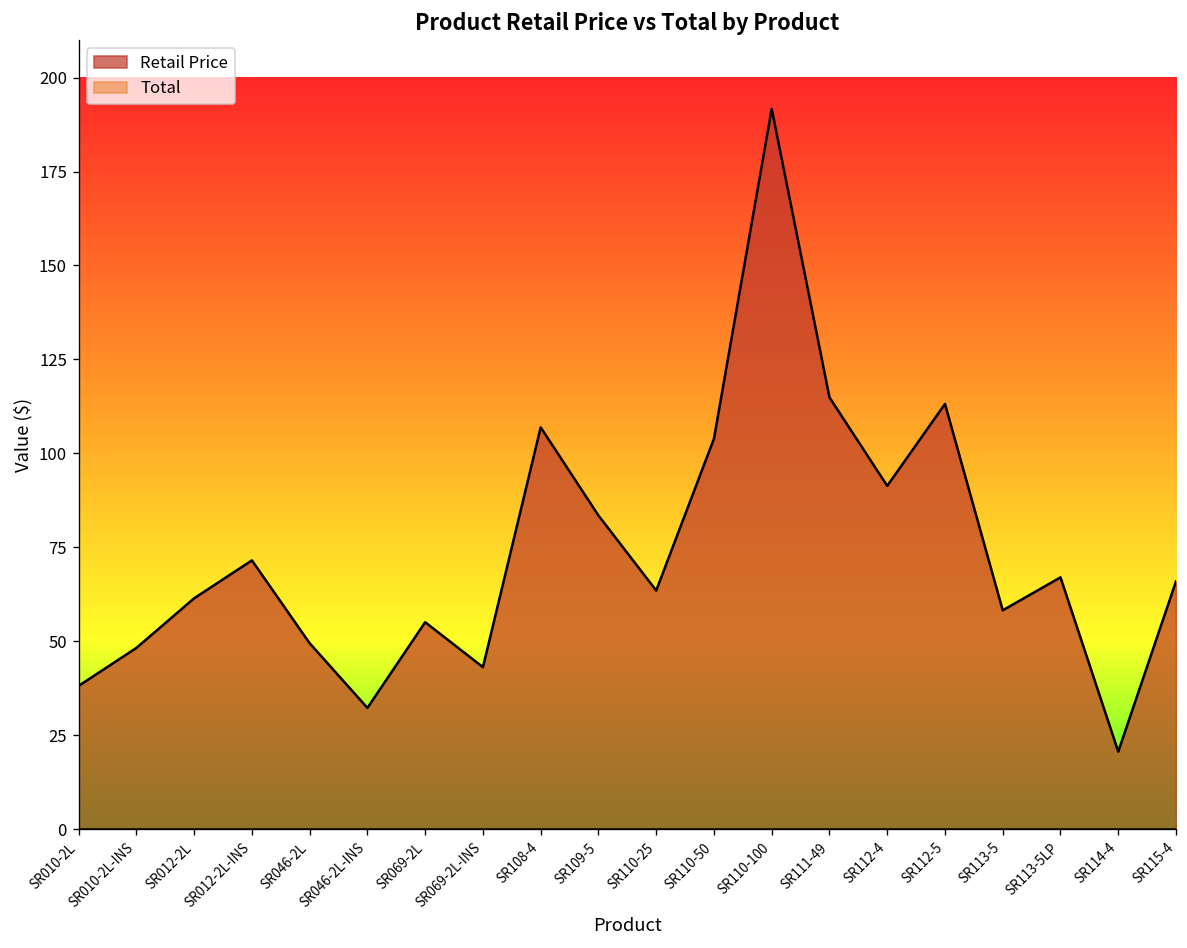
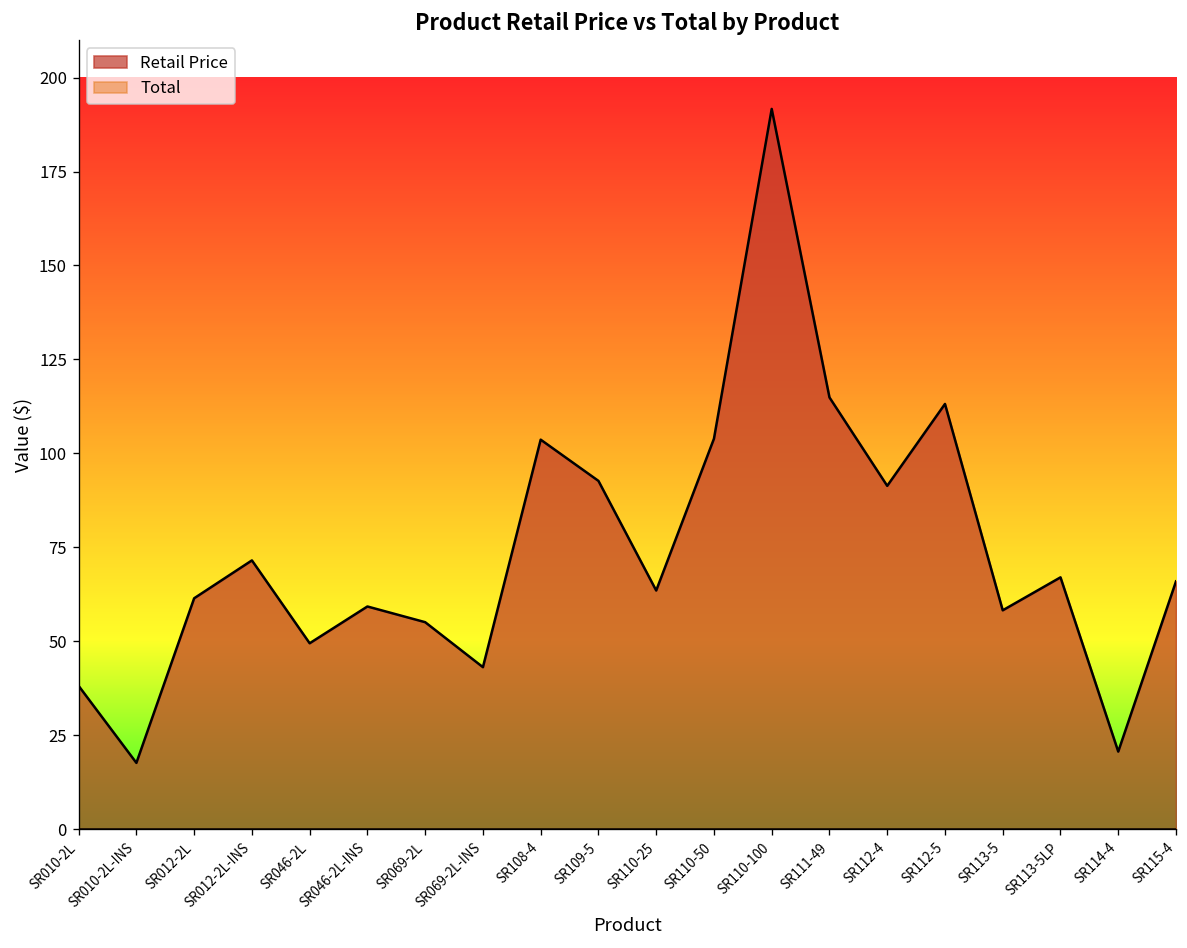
  {
    "Retail Price": {
      "SR010-2L": 38,
-     "SR010-2L-INS": 48,
+     "SR010-2L-INS": 18,
      "SR012-2L": 61,
      "SR012-2L-INS": 72,
      "SR046-2L": 49,
-     "SR046-2L-INS": 32,
+     "SR046-2L-INS": 59,
      "SR069-2L": 55,
      "SR069-2L-INS": 43,
-     "SR108-4": 107,
-     "SR109-5": 83,
+     "SR108-4": 104,
+     "SR109-5": 93,
      "SR110-25": 64,
      "SR110-50": 104,
      "SR110-100": 192,
      "SR111-49": 115,
      "SR112-4": 91,
      "SR112-5": 113,
      "SR113-5": 58,
      "SR113-5LP": 67,
      "SR114-4": 21,
      "SR115-4": 66
    },
    "Total": {
      "SR010-2L": 0,
      "SR010-2L-INS": 0,
      "SR012-2L": 0,
      "SR012-2L-INS": 0,
      "SR046-2L": 0,
      "SR046-2L-INS": 0,
      "SR069-2L": 0,
      "SR069-2L-INS": 0,
      "SR108-4": 0,
      "SR109-5": 0,
      "SR110-25": 0,
      "SR110-50": 0,
      "SR110-100": 0,
      "SR111-49": 0,
      "SR112-4": 0,
      "SR112-5": 0,
      "SR113-5": 0,
      "SR113-5LP": 0,
      "SR114-4": 0,
      "SR115-4": 0
    }
  }
